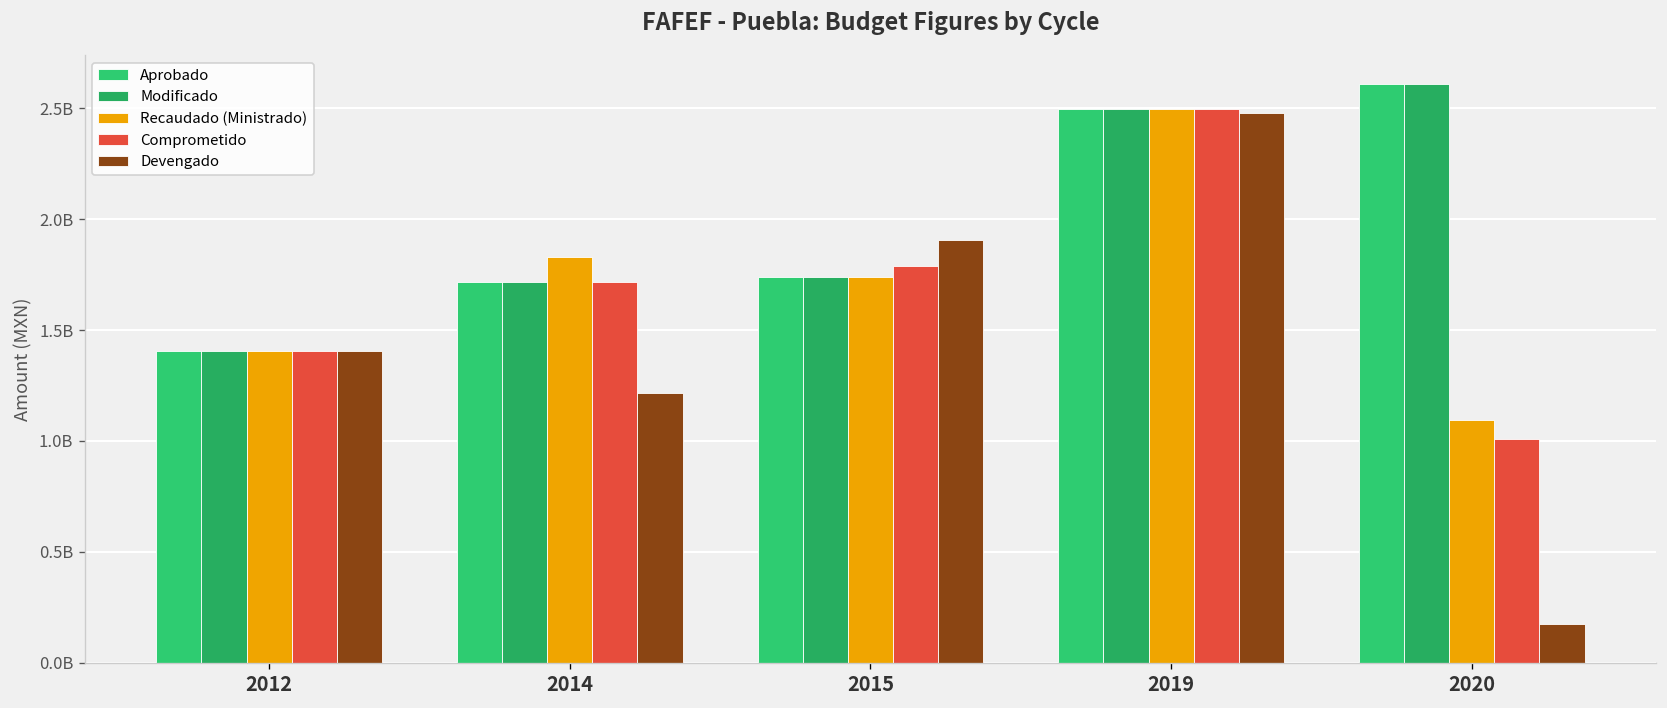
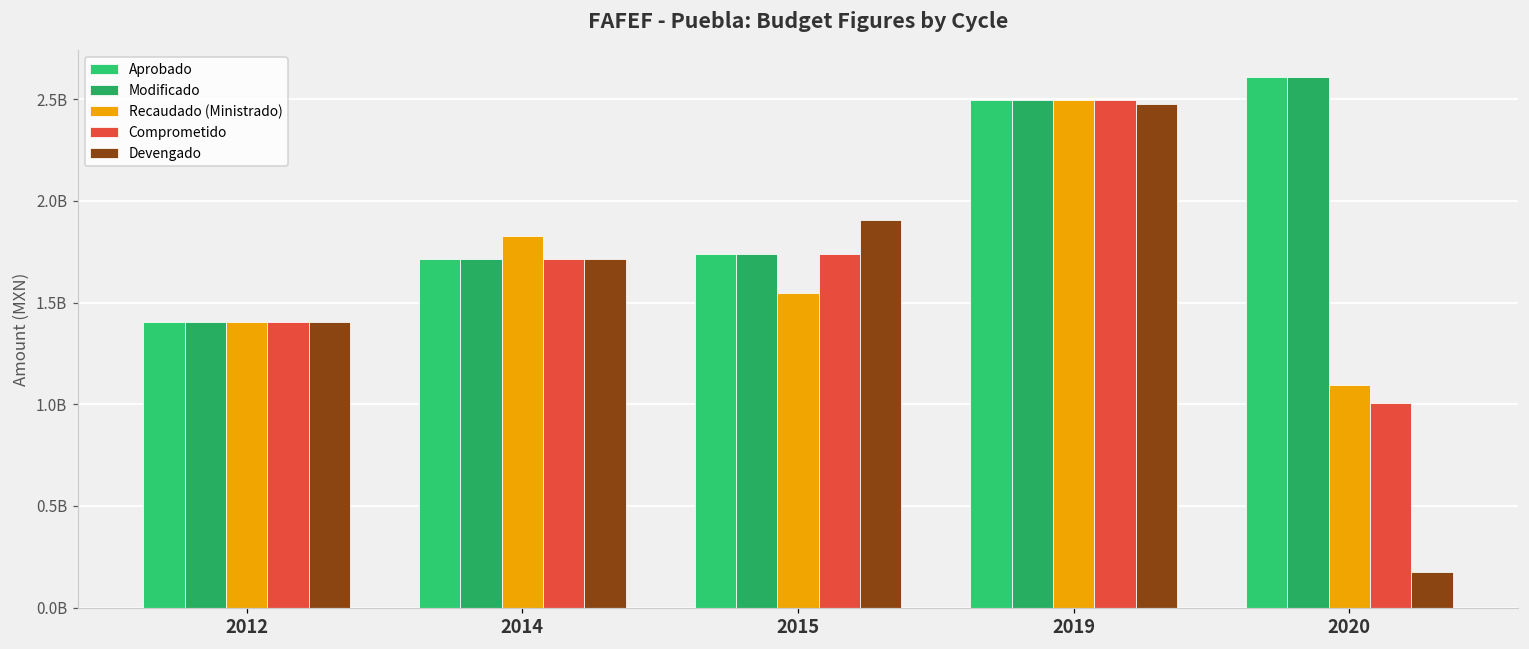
  {
    "Recaudado (Ministrado)": {
      "2012": 1400000000,
      "2014": 1830000000,
-     "2015": 1740000000,
+     "2015": 1550000000,
      "2019": 2500000000,
      "2020": 1100000000
    },
    "Comprometido": {
      "2012": 1400000000,
      "2014": 1710000000,
-     "2015": 1790000000,
+     "2015": 1740000000,
      "2019": 2500000000,
      "2020": 1010000000
    },
    "Devengado": {
      "2012": 1400000000,
-     "2014": 1220000000,
+     "2014": 1710000000,
      "2015": 1910000000,
      "2019": 2480000000,
      "2020": 170000000
    }
  }
